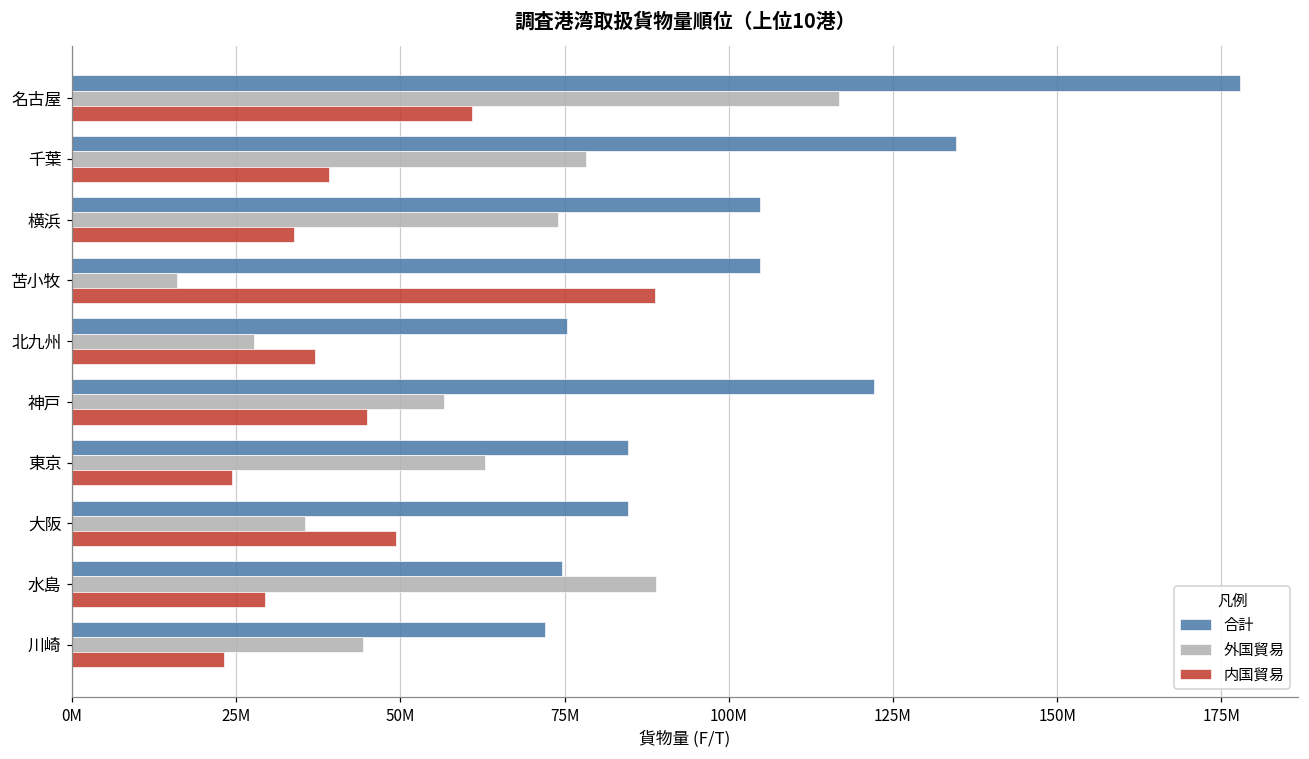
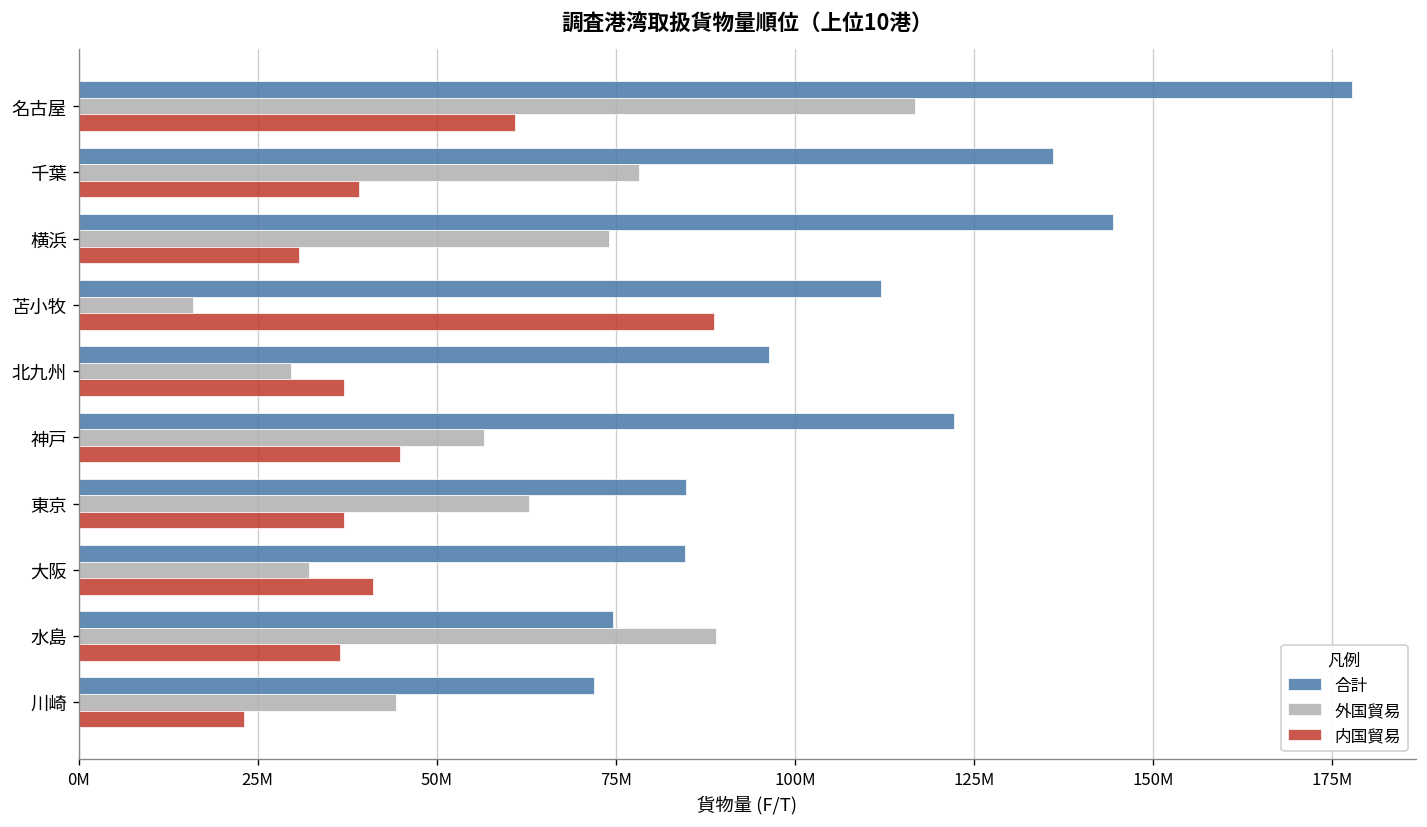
  {
    "合計": {
      "名古屋": 178000000,
-     "千葉": 135000000,
-     "横浜": 105000000,
-     "苫小牧": 105000000,
-     "北九州": 75000000,
+     "千葉": 136000000,
+     "横浜": 144000000,
+     "苫小牧": 112000000,
+     "北九州": 96000000,
      "神戸": 122000000,
      "東京": 85000000,
      "大阪": 85000000,
      "水島": 75000000,
      "川崎": 72000000
    },
    "外国貿易": {
      "名古屋": 117000000,
      "千葉": 78000000,
      "横浜": 74000000,
      "苫小牧": 16000000,
-     "北九州": 28000000,
+     "北九州": 30000000,
      "神戸": 57000000,
      "東京": 63000000,
-     "大阪": 35000000,
+     "大阪": 32000000,
      "水島": 89000000,
      "川崎": 44000000
    },
    "内国貿易": {
      "名古屋": 61000000,
      "千葉": 39000000,
-     "横浜": 34000000,
+     "横浜": 31000000,
      "苫小牧": 89000000,
      "北九州": 37000000,
      "神戸": 45000000,
-     "東京": 24000000,
-     "大阪": 49000000,
-     "水島": 29000000,
+     "東京": 37000000,
+     "大阪": 41000000,
+     "水島": 36000000,
      "川崎": 23000000
    }
  }
